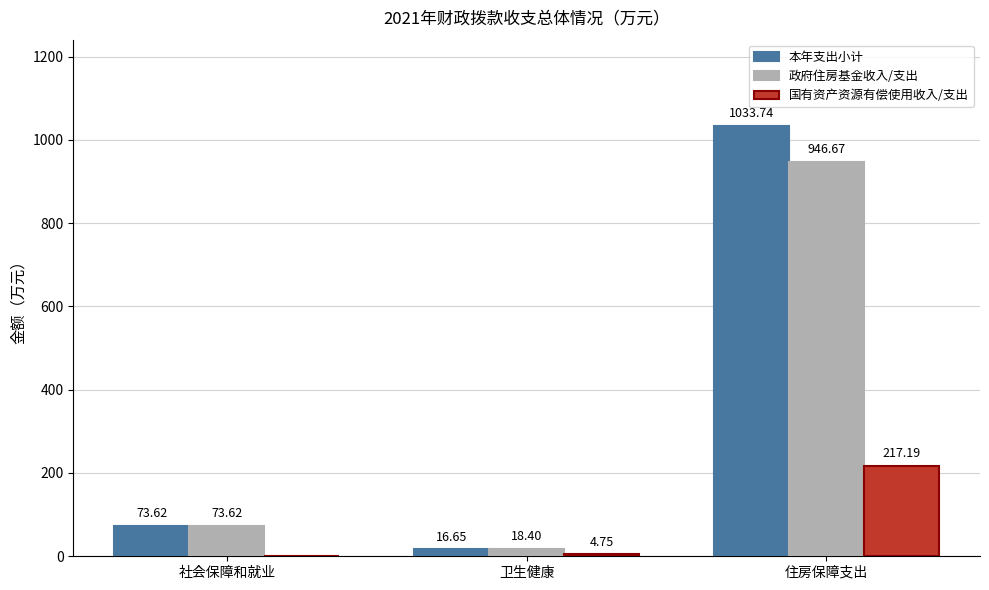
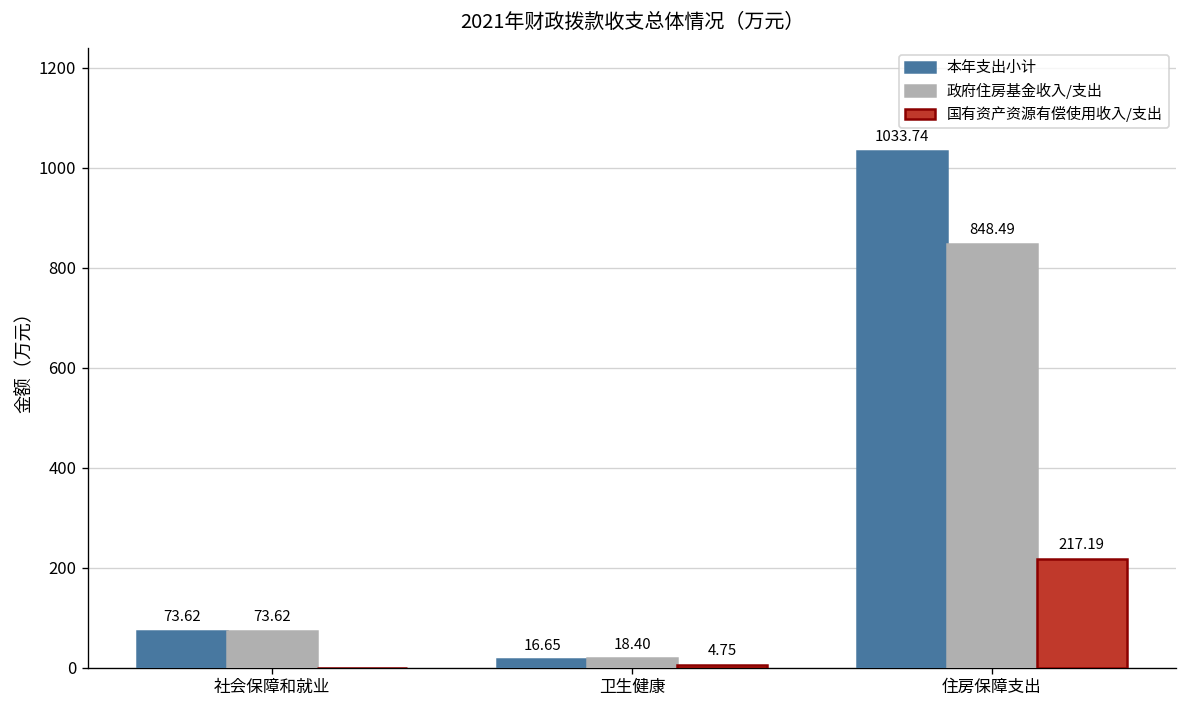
  {
    "本年支出小计": {
      "社会保障和就业": 73.62,
      "卫生健康": 16.65
    },
    "政府住房基金收入/支出": {
      "社会保障和就业": 73.62,
      "卫生健康": 18.40,
-     "住房保障支出": 946.67
+     "住房保障支出": 848.49
    },
    "国有资产资源有偿使用收入/支出": {
      "卫生健康": 4.75,
      "住房保障支出": 217.19
    }
  }
